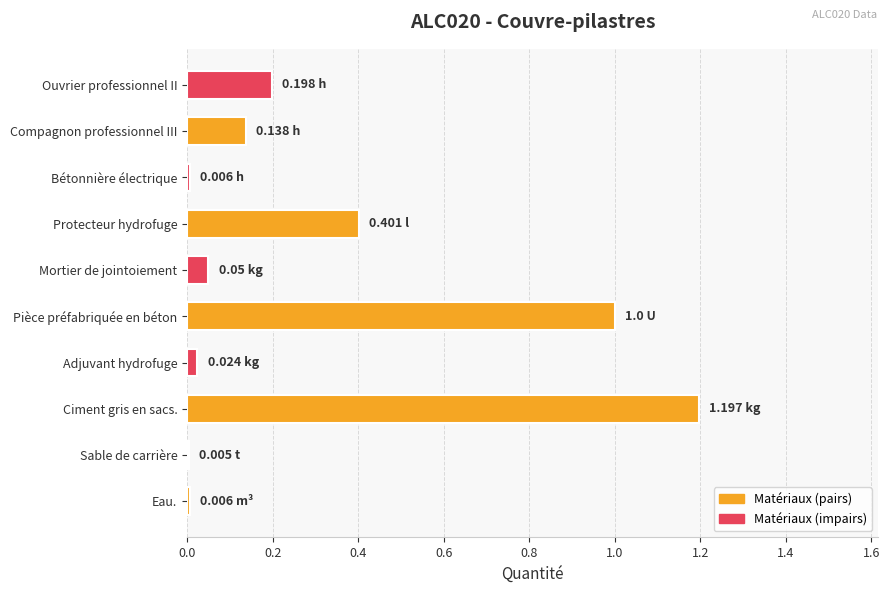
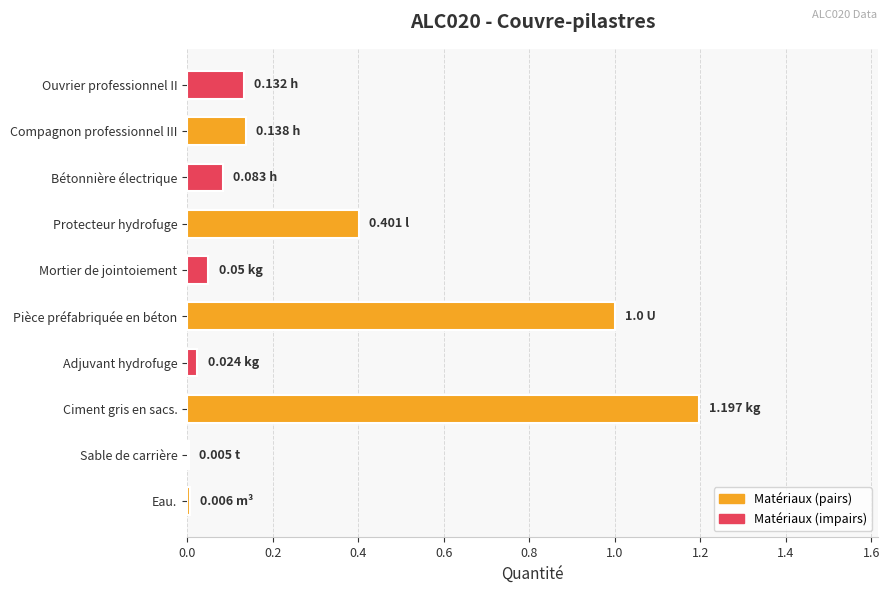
  {
-   "Ouvrier professionnel II": 0.198,
+   "Ouvrier professionnel II": 0.132,
    "Compagnon professionnel III": 0.138,
-   "Bétonnière électrique": 0.006,
+   "Bétonnière électrique": 0.083,
    "Protecteur hydrofuge": 0.401,
    "Mortier de jointoiement": 0.05,
    "Pièce préfabriquée en béton": 1.0,
    "Adjuvant hydrofuge": 0.024,
    "Ciment gris en sacs.": 1.197,
    "Sable de carrière": 0.005,
    "Eau.": 0.006
  }
